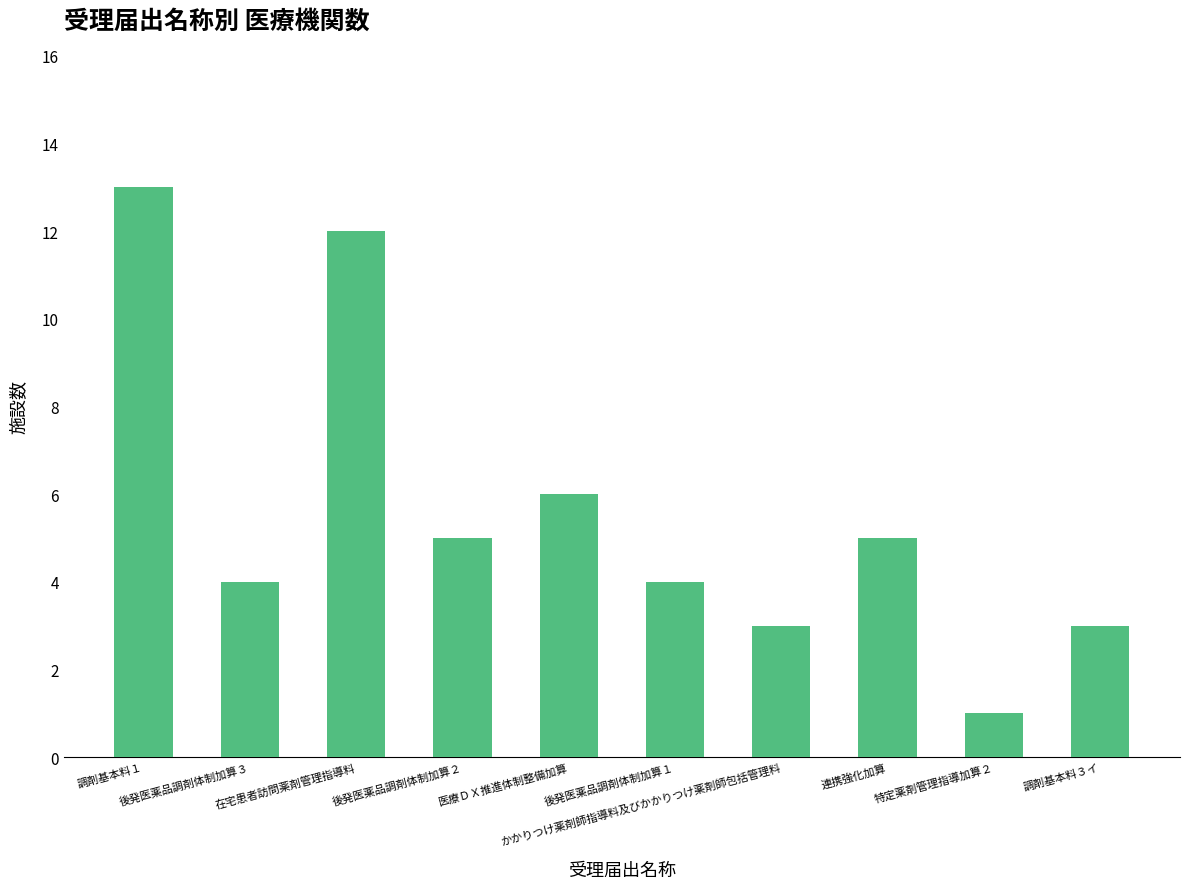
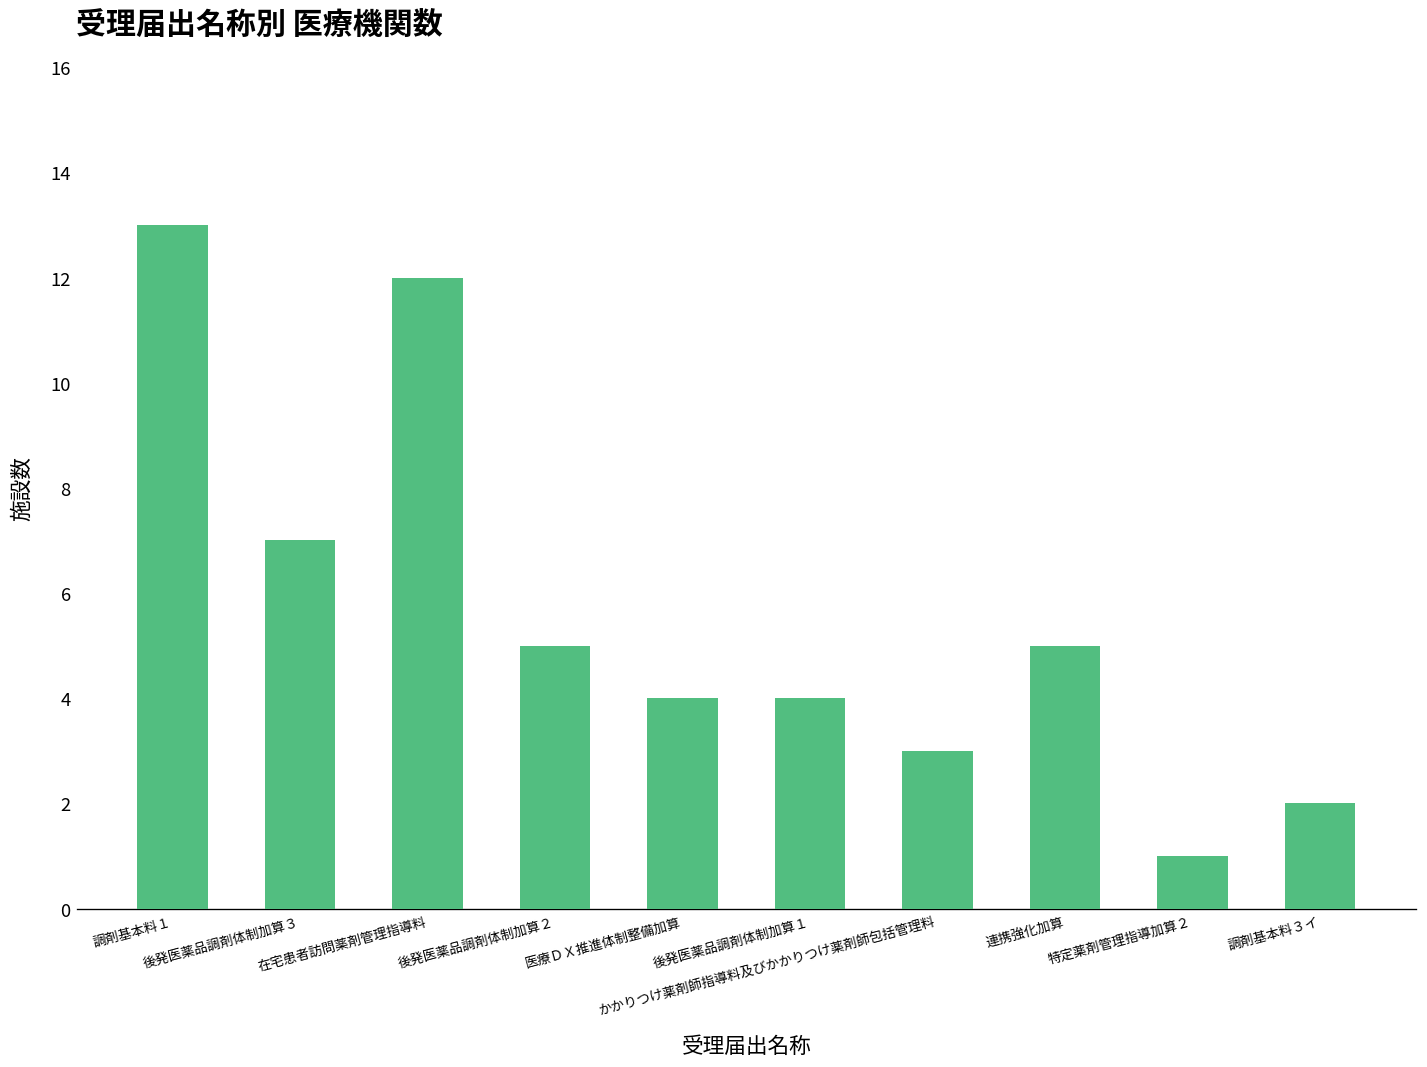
  {
    "調剤基本料１": 13,
-   "後発医薬品調剤体制加算３": 4,
+   "後発医薬品調剤体制加算３": 7,
    "在宅患者訪問薬剤管理指導料": 12,
    "後発医薬品調剤体制加算２": 5,
-   "医療ＤＸ推進体制整備加算": 6,
+   "医療ＤＸ推進体制整備加算": 4,
    "後発医薬品調剤体制加算１": 4,
    "かかりつけ薬剤師指導料及びかかりつけ薬剤師包括管理料": 3,
    "連携強化加算": 5,
    "特定薬剤管理指導加算２": 1,
-   "調剤基本料３イ": 3
+   "調剤基本料３イ": 2
  }
